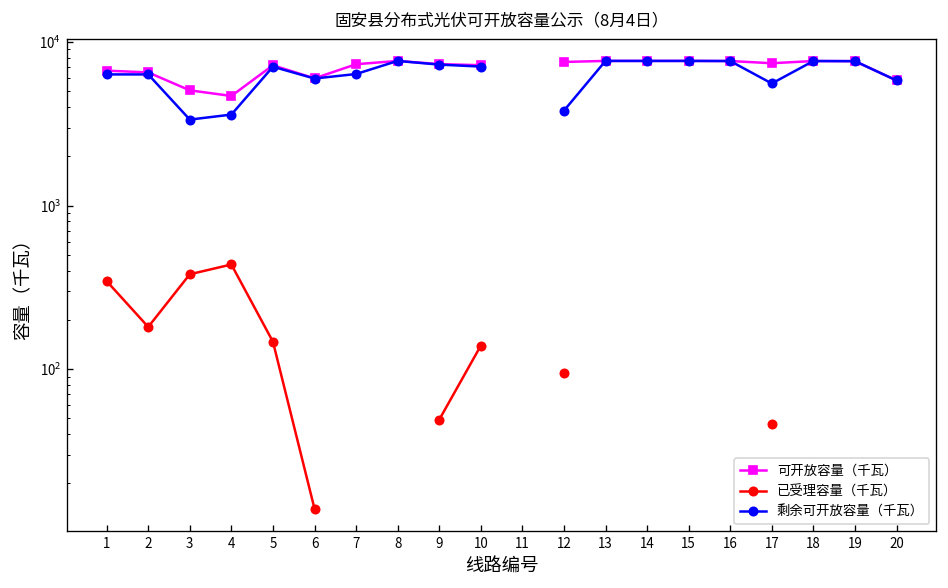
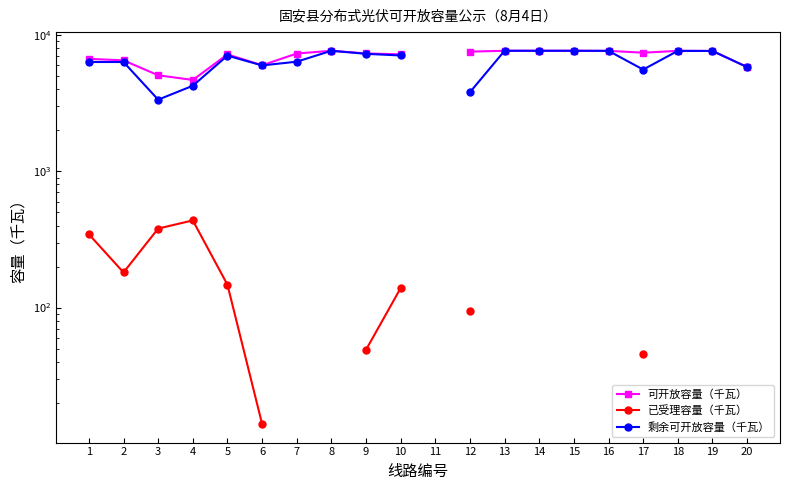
  {
    "可开放容量（千瓦）": {
      "1": 7000,
      "3": 5100,
      "4": 4700,
      "7": 7000,
      "12": 8000,
      "17": 7000
    },
    "已受理容量（千瓦）": {
      "1": 350,
      "2": 180,
      "3": 380,
      "4": 440,
      "5": 150,
      "6": 14,
      "9": 49,
      "10": 140,
      "12": 100,
      "17": 46
    },
    "剩余可开放容量（千瓦）": {
      "1": 6000,
      "3": 3400,
-     "4": 3600,
+     "4": 4200,
      "7": 6000,
      "12": 3800,
      "17": 5600
    }
  }
